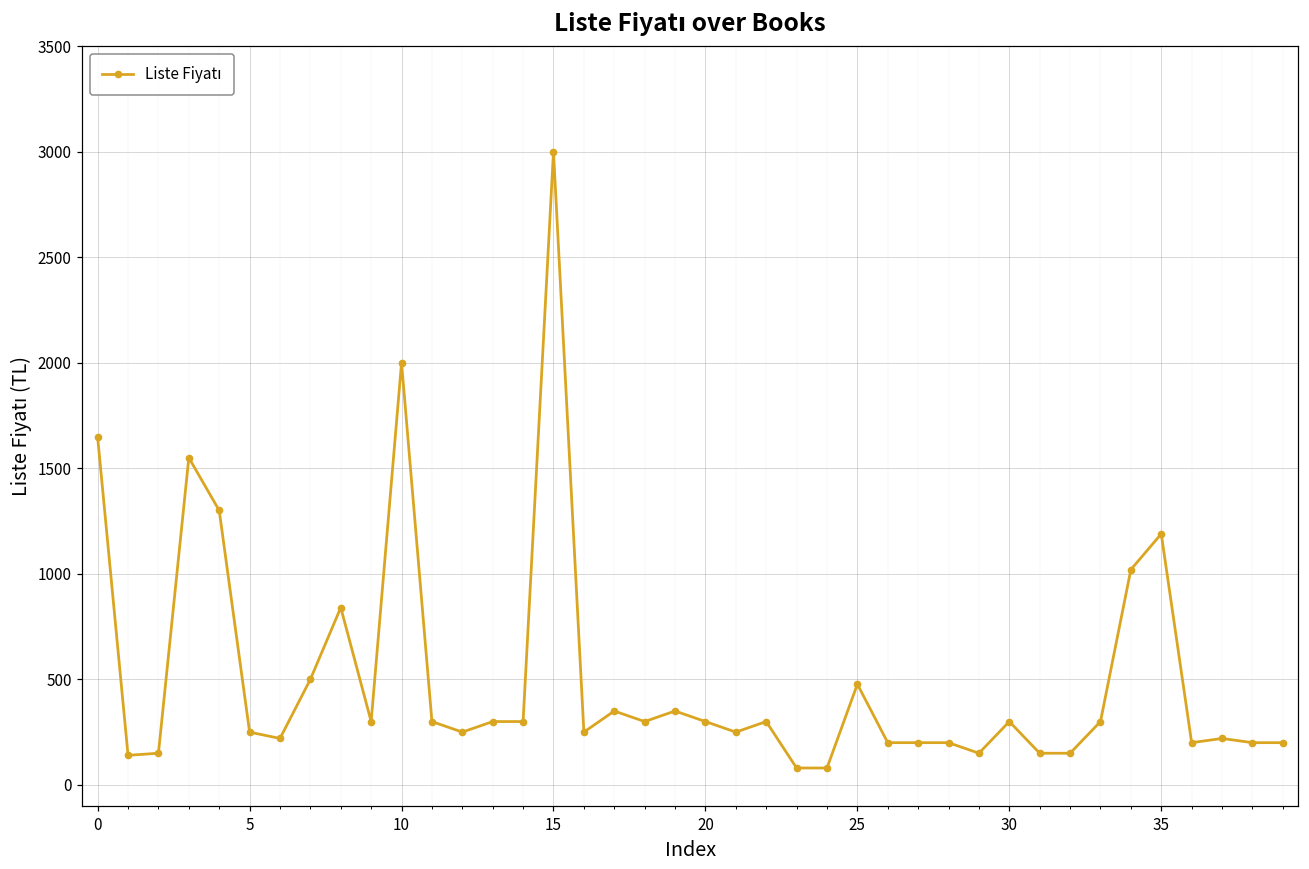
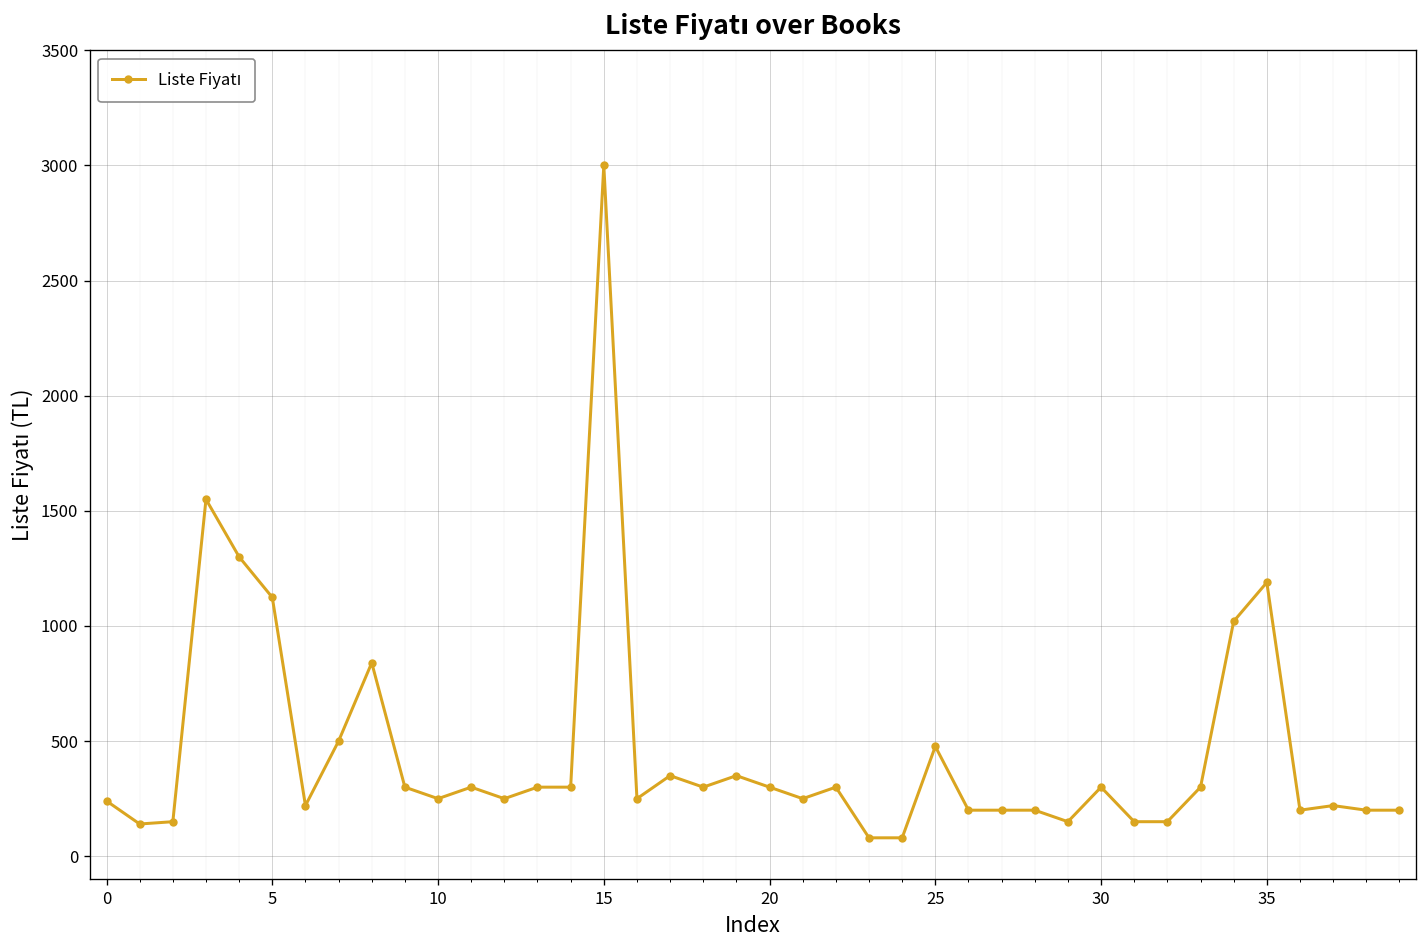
  {
-   "0": 1650,
-   "5": 250,
-   "10": 2000,
+   "0": 240,
+   "5": 1120,
+   "10": 250,
    "15": 3000,
    "20": 300,
    "25": 480,
    "30": 300,
    "35": 1190
  }
